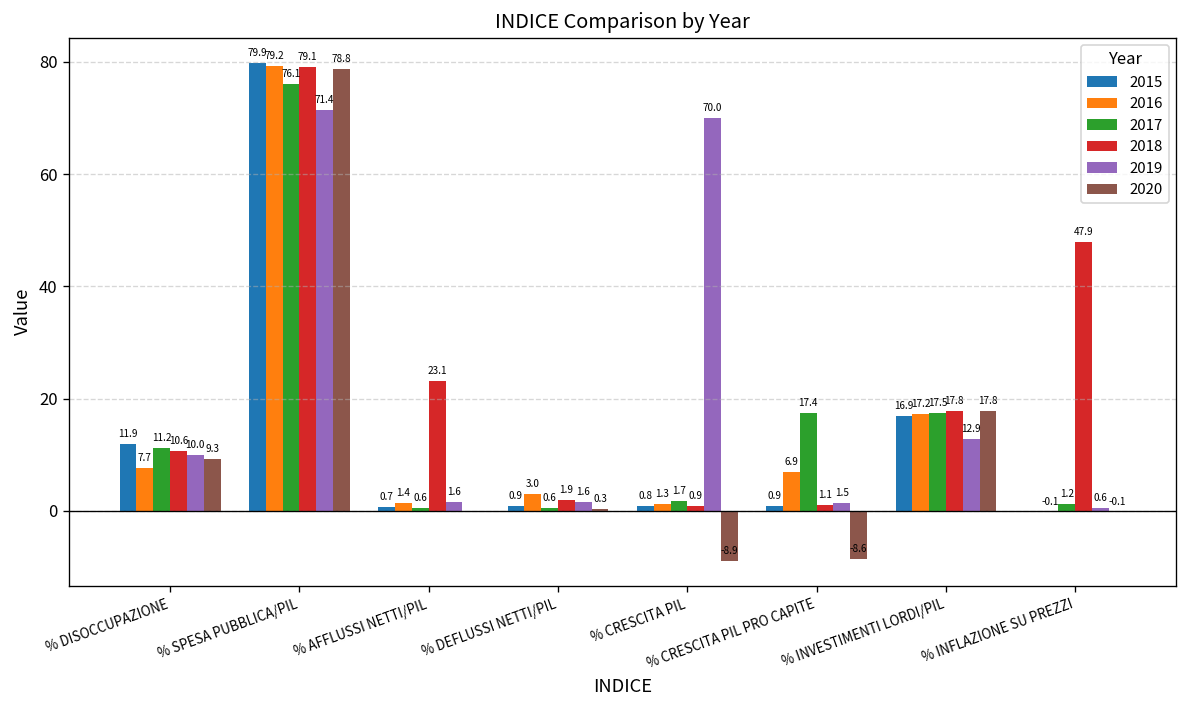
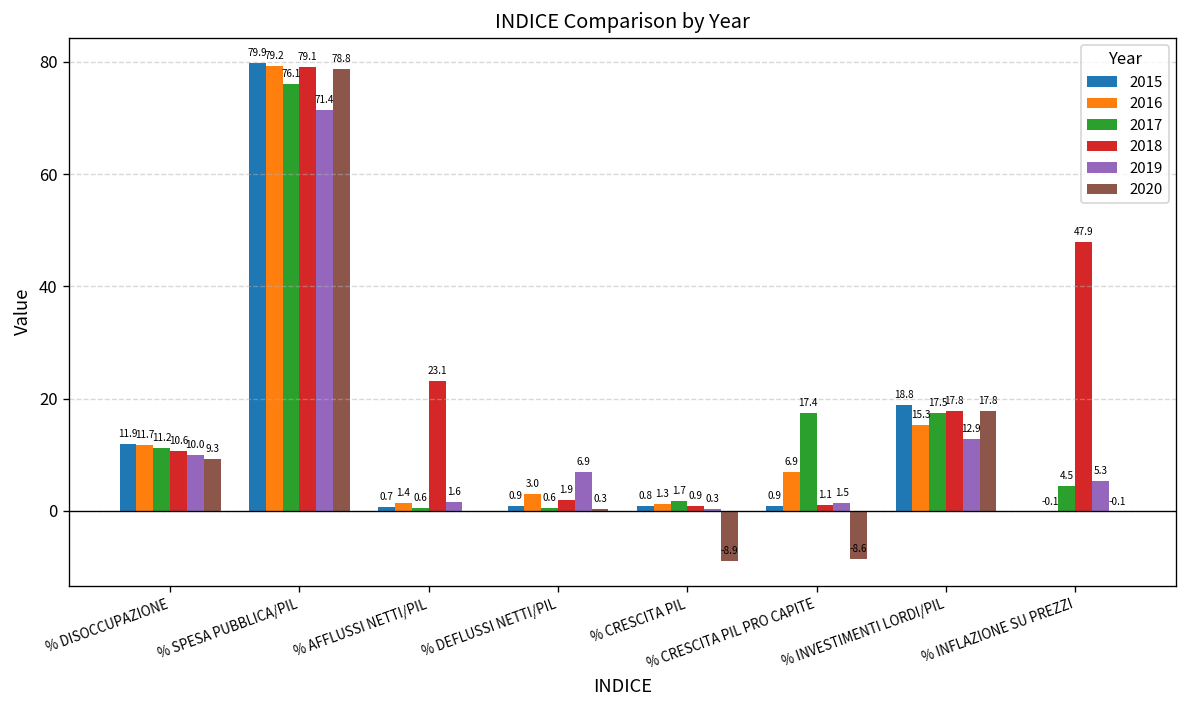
  {
    "2015": {
      "% DISOCCUPAZIONE": 11.9,
      "% SPESA PUBBLICA/PIL": 79.9,
      "% AFFLUSSI NETTI/PIL": 0.7,
      "% DEFLUSSI NETTI/PIL": 0.9,
      "% CRESCITA PIL": 0.8,
      "% CRESCITA PIL PRO CAPITE": 0.9,
-     "% INVESTIMENTI LORDI/PIL": 16.9
+     "% INVESTIMENTI LORDI/PIL": 18.8
    },
    "2016": {
-     "% DISOCCUPAZIONE": 7.7,
+     "% DISOCCUPAZIONE": 11.7,
      "% SPESA PUBBLICA/PIL": 79.2,
      "% AFFLUSSI NETTI/PIL": 1.4,
      "% DEFLUSSI NETTI/PIL": 3.0,
      "% CRESCITA PIL": 1.3,
      "% CRESCITA PIL PRO CAPITE": 6.9,
-     "% INVESTIMENTI LORDI/PIL": 17.2,
+     "% INVESTIMENTI LORDI/PIL": 15.3,
      "% INFLAZIONE SU PREZZI": -0.1
    },
    "2017": {
      "% DISOCCUPAZIONE": 11.2,
      "% SPESA PUBBLICA/PIL": 76.1,
      "% AFFLUSSI NETTI/PIL": 0.6,
      "% DEFLUSSI NETTI/PIL": 0.6,
      "% CRESCITA PIL": 1.7,
      "% CRESCITA PIL PRO CAPITE": 17.4,
      "% INVESTIMENTI LORDI/PIL": 17.5,
-     "% INFLAZIONE SU PREZZI": 1.2
+     "% INFLAZIONE SU PREZZI": 4.5
    },
    "2018": {
      "% DISOCCUPAZIONE": 10.6,
      "% SPESA PUBBLICA/PIL": 79.1,
      "% AFFLUSSI NETTI/PIL": 23.1,
      "% DEFLUSSI NETTI/PIL": 1.9,
      "% CRESCITA PIL": 0.9,
      "% CRESCITA PIL PRO CAPITE": 1.1,
      "% INVESTIMENTI LORDI/PIL": 17.8,
      "% INFLAZIONE SU PREZZI": 47.9
    },
    "2019": {
      "% DISOCCUPAZIONE": 10.0,
      "% SPESA PUBBLICA/PIL": 71.4,
      "% AFFLUSSI NETTI/PIL": 1.6,
-     "% DEFLUSSI NETTI/PIL": 1.6,
-     "% CRESCITA PIL": 70.0,
+     "% DEFLUSSI NETTI/PIL": 6.9,
+     "% CRESCITA PIL": 0.3,
      "% CRESCITA PIL PRO CAPITE": 1.5,
      "% INVESTIMENTI LORDI/PIL": 12.9,
-     "% INFLAZIONE SU PREZZI": 0.6
+     "% INFLAZIONE SU PREZZI": 5.3
    },
    "2020": {
      "% DISOCCUPAZIONE": 9.3,
      "% SPESA PUBBLICA/PIL": 78.8,
      "% DEFLUSSI NETTI/PIL": 0.3,
      "% CRESCITA PIL": -8.9,
      "% CRESCITA PIL PRO CAPITE": -8.6,
      "% INVESTIMENTI LORDI/PIL": 17.8,
      "% INFLAZIONE SU PREZZI": -0.1
    }
  }
